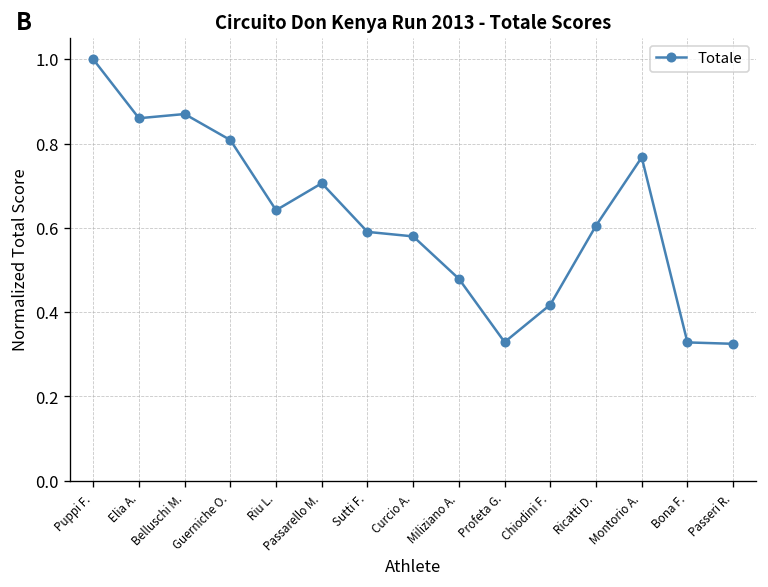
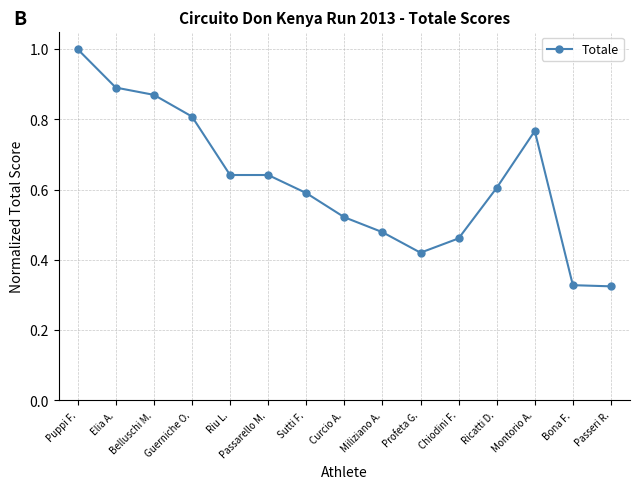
  {
    "Puppi F.": 1.00,
-   "Elia A.": 0.86,
+   "Elia A.": 0.89,
    "Belluschi M.": 0.87,
    "Guerniche O.": 0.81,
    "Riu L.": 0.64,
-   "Passarello M.": 0.71,
+   "Passarello M.": 0.64,
    "Sutti F.": 0.59,
-   "Curcio A.": 0.58,
+   "Curcio A.": 0.52,
    "Miliziano A.": 0.48,
-   "Profeta G.": 0.33,
-   "Chiodini F.": 0.42,
+   "Profeta G.": 0.42,
+   "Chiodini F.": 0.46,
    "Ricatti D.": 0.61,
    "Montorio A.": 0.77,
    "Bona F.": 0.33,
    "Passeri R.": 0.32
  }
